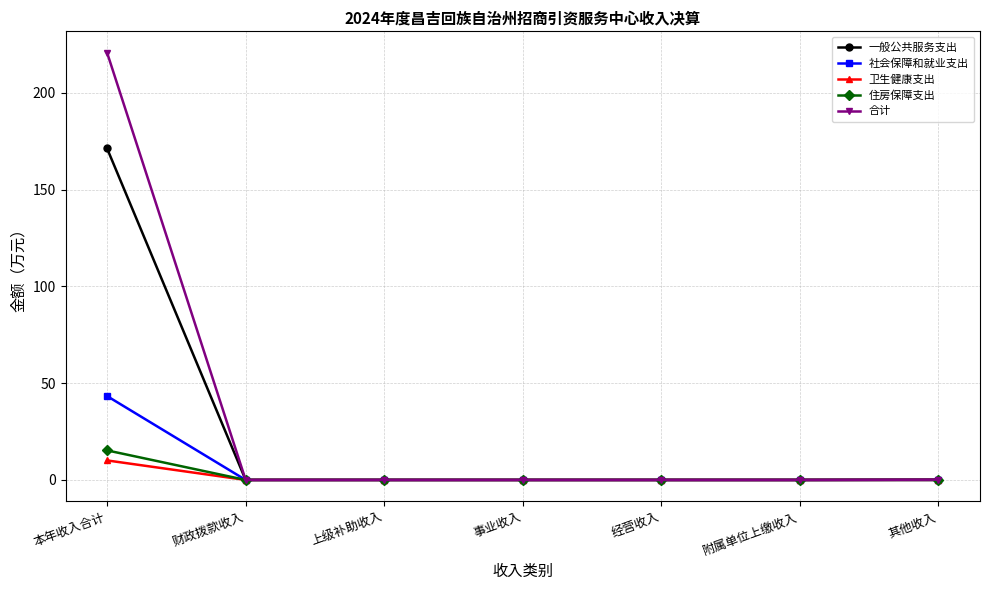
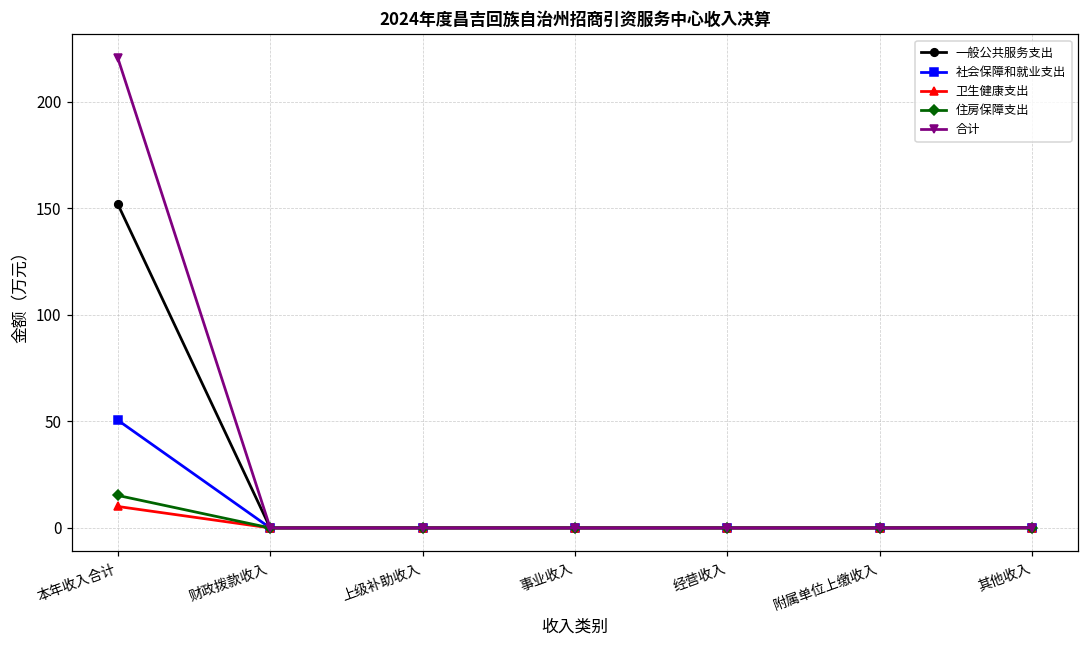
  {
    "一般公共服务支出": {
-     "本年收入合计": 171
+     "本年收入合计": 152
    },
    "社会保障和就业支出": {
-     "本年收入合计": 43
+     "本年收入合计": 51
    },
    "卫生健康支出": {
      "本年收入合计": 10
    },
    "住房保障支出": {
      "本年收入合计": 15
    },
    "合计": {
      "本年收入合计": 221
    }
  }
